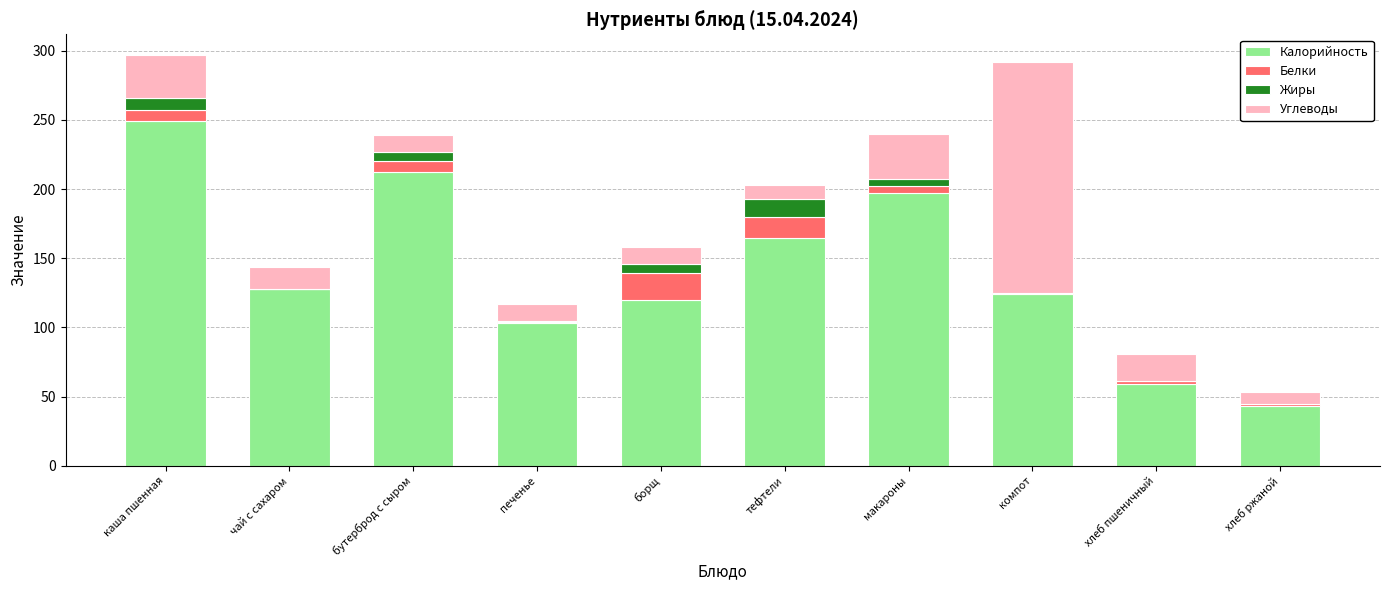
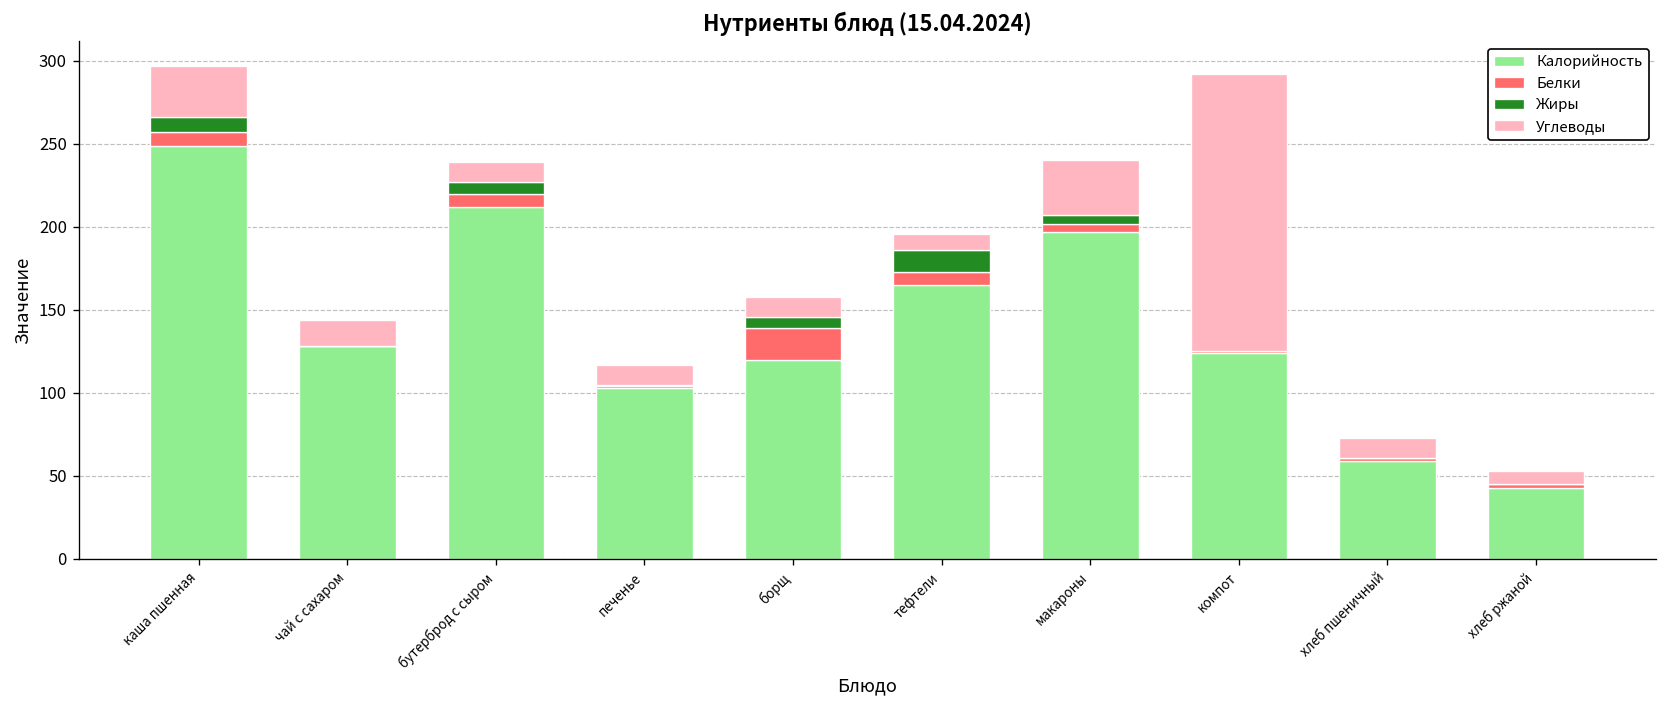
  {
    "Калорийность": {
      "каша пшенная": 249,
      "чай с сахаром": 128,
      "бутерброд с сыром": 212,
      "печенье": 103,
      "борщ": 120,
      "тефтели": 165,
      "макароны": 197,
      "компот": 124,
      "хлеб пшеничный": 59,
      "хлеб ржаной": 43
    },
    "Белки": {
      "каша пшенная": 8,
      "чай с сахаром": 0,
      "бутерброд с сыром": 8,
      "борщ": 19,
-     "тефтели": 15,
+     "тефтели": 8,
      "макароны": 5,
      "хлеб пшеничный": 2,
      "хлеб ржаной": 2
    },
    "Жиры": {
      "каша пшенная": 9,
      "чай с сахаром": 0,
      "бутерброд с сыром": 7,
      "борщ": 7,
      "тефтели": 13,
      "макароны": 5,
      "компот": 0,
      "хлеб пшеничный": 0,
      "хлеб ржаной": 0
    },
    "Углеводы": {
      "каша пшенная": 31,
      "чай с сахаром": 16,
      "бутерброд с сыром": 12,
      "печенье": 12,
      "борщ": 12,
      "тефтели": 10,
      "макароны": 33,
      "компот": 167,
-     "хлеб пшеничный": 20,
+     "хлеб пшеничный": 12,
      "хлеб ржаной": 8
    }
  }
